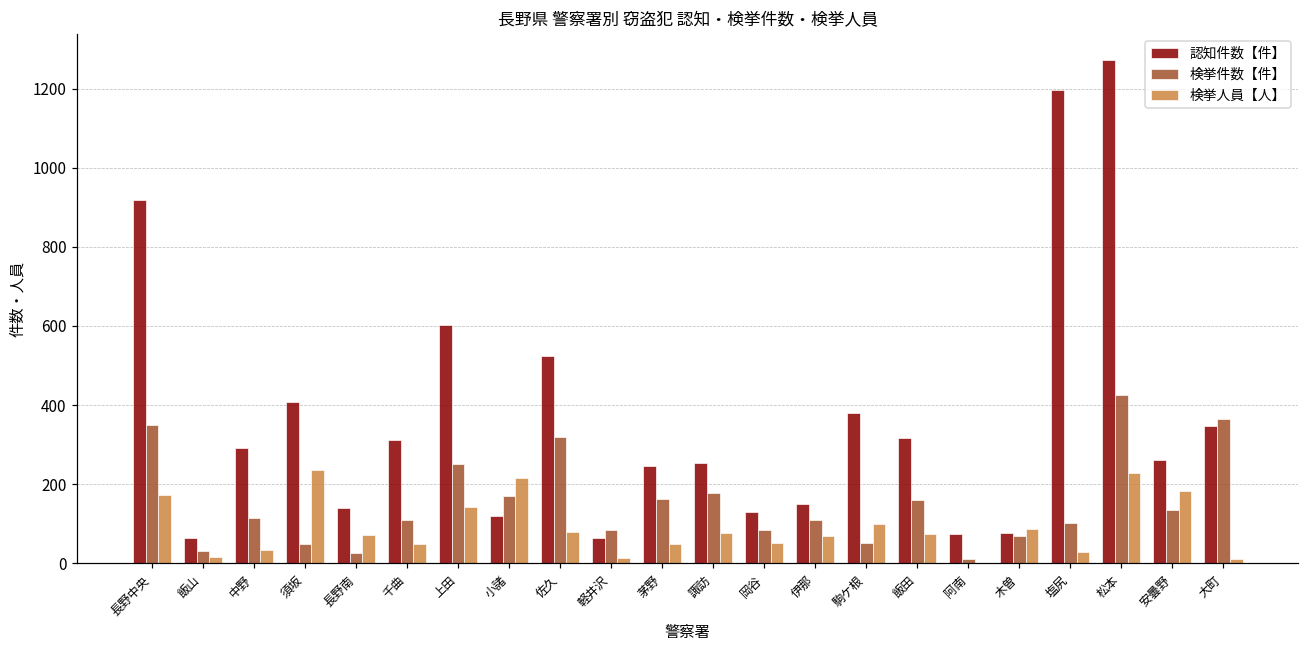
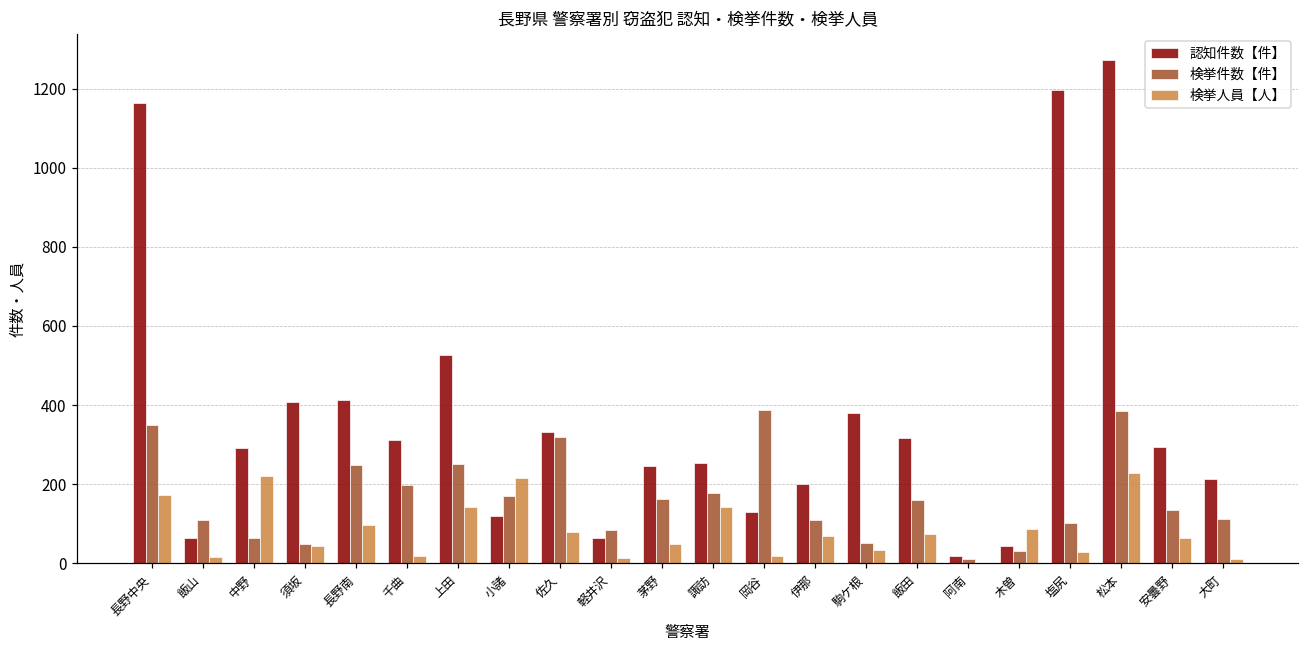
  {
    "認知件数【件】": {
-     "長野中央": 920,
+     "長野中央": 1160,
      "飯山": 70,
      "中野": 290,
      "須坂": 410,
-     "長野南": 140,
+     "長野南": 410,
      "千曲": 310,
-     "上田": 600,
+     "上田": 530,
      "小諸": 120,
-     "佐久": 520,
+     "佐久": 330,
      "軽井沢": 60,
      "茅野": 250,
      "諏訪": 250,
      "岡谷": 130,
-     "伊那": 150,
+     "伊那": 200,
      "駒ケ根": 380,
      "飯田": 320,
-     "阿南": 70,
-     "木曽": 80,
+     "阿南": 20,
+     "木曽": 40,
      "塩尻": 1200,
      "松本": 1270,
-     "安曇野": 260,
-     "大町": 350
+     "安曇野": 290,
+     "大町": 210
    },
    "検挙件数【件】": {
      "長野中央": 350,
-     "飯山": 30,
-     "中野": 120,
+     "飯山": 110,
+     "中野": 60,
      "須坂": 50,
-     "長野南": 30,
-     "千曲": 110,
+     "長野南": 250,
+     "千曲": 200,
      "上田": 250,
      "小諸": 170,
      "佐久": 320,
      "軽井沢": 90,
      "茅野": 160,
      "諏訪": 180,
-     "岡谷": 80,
+     "岡谷": 390,
      "伊那": 110,
      "駒ケ根": 50,
      "飯田": 160,
      "阿南": 10,
-     "木曽": 70,
+     "木曽": 30,
      "塩尻": 100,
-     "松本": 430,
+     "松本": 390,
      "安曇野": 130,
-     "大町": 370
+     "大町": 110
    },
    "検挙人員【人】": {
      "長野中央": 170,
      "飯山": 20,
-     "中野": 30,
-     "須坂": 240,
-     "長野南": 70,
-     "千曲": 50,
+     "中野": 220,
+     "須坂": 40,
+     "長野南": 100,
+     "千曲": 20,
      "上田": 140,
      "小諸": 220,
      "佐久": 80,
      "軽井沢": 10,
      "茅野": 50,
-     "諏訪": 80,
-     "岡谷": 50,
+     "諏訪": 140,
+     "岡谷": 20,
      "伊那": 70,
-     "駒ケ根": 100,
+     "駒ケ根": 30,
      "飯田": 70,
      "木曽": 90,
      "塩尻": 30,
      "松本": 230,
-     "安曇野": 180,
+     "安曇野": 70,
      "大町": 10
    }
  }
